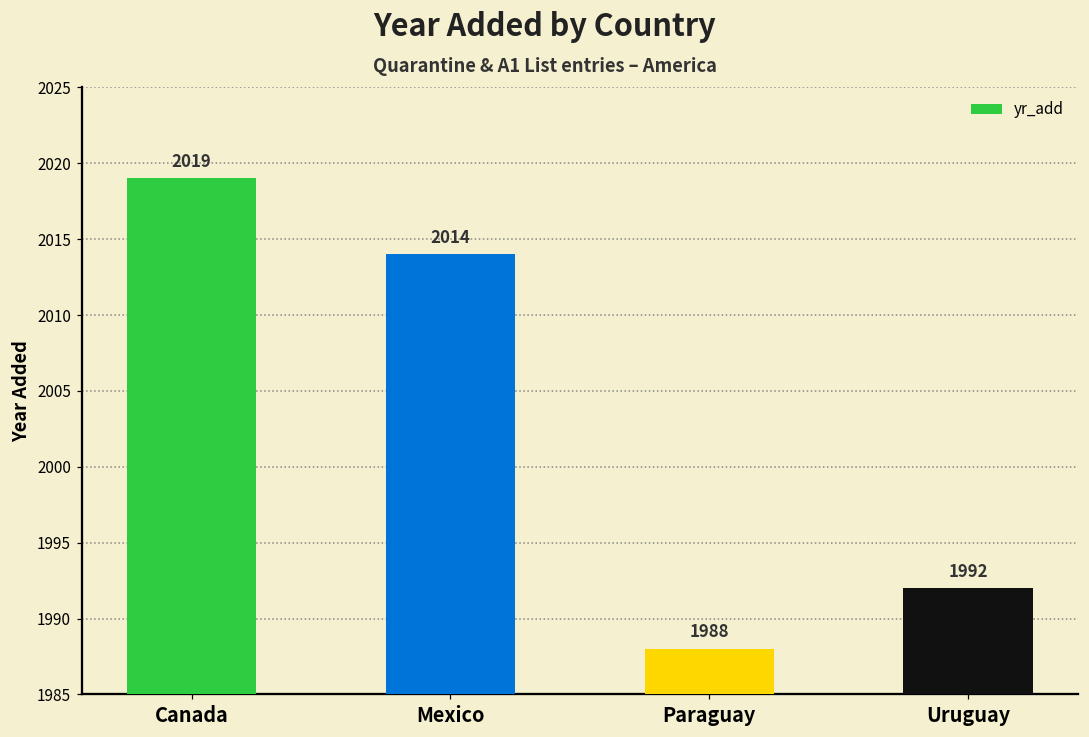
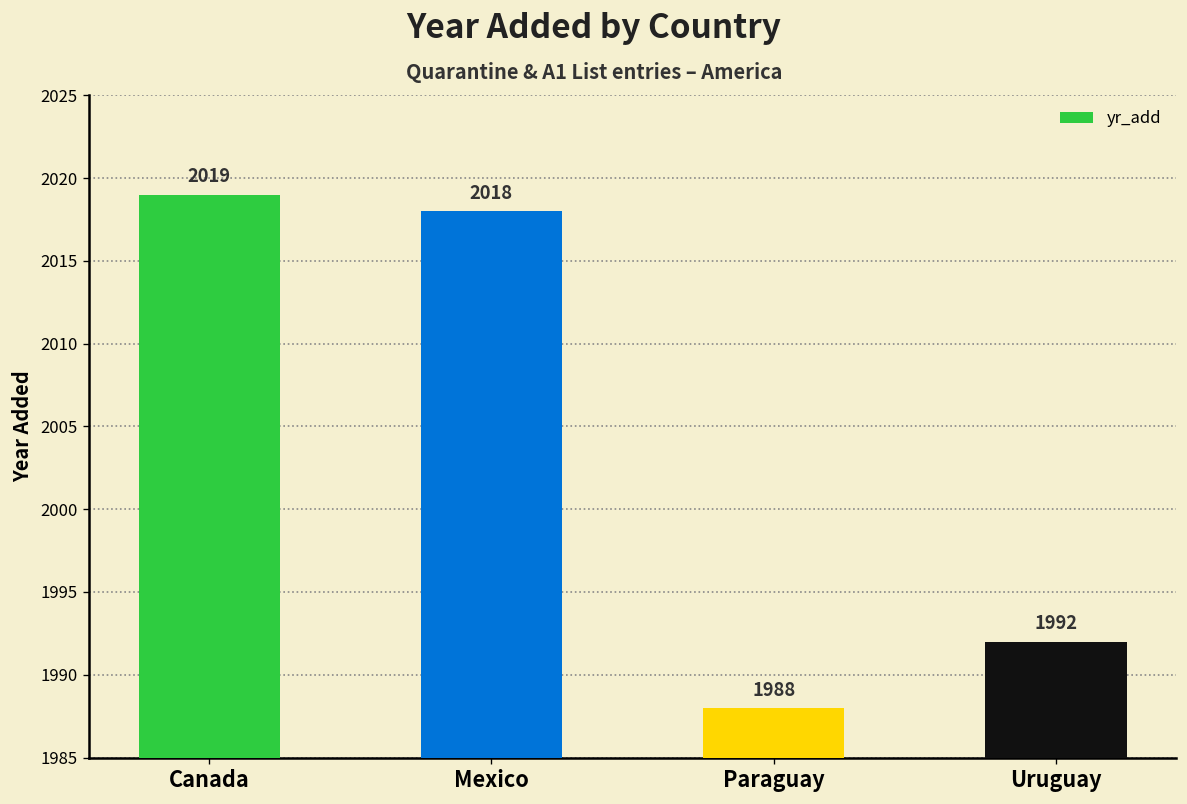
  {
    "Canada": 2019,
-   "Mexico": 2014,
+   "Mexico": 2018,
    "Paraguay": 1988,
    "Uruguay": 1992
  }
